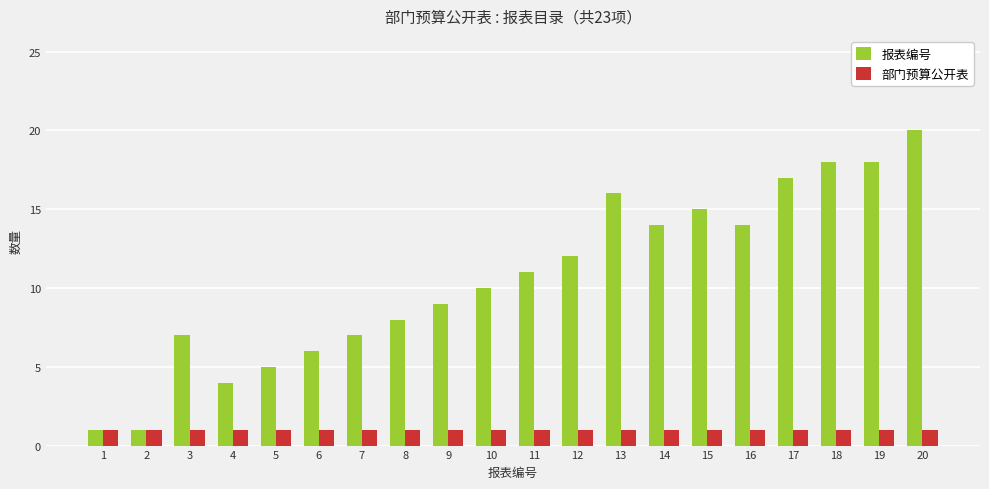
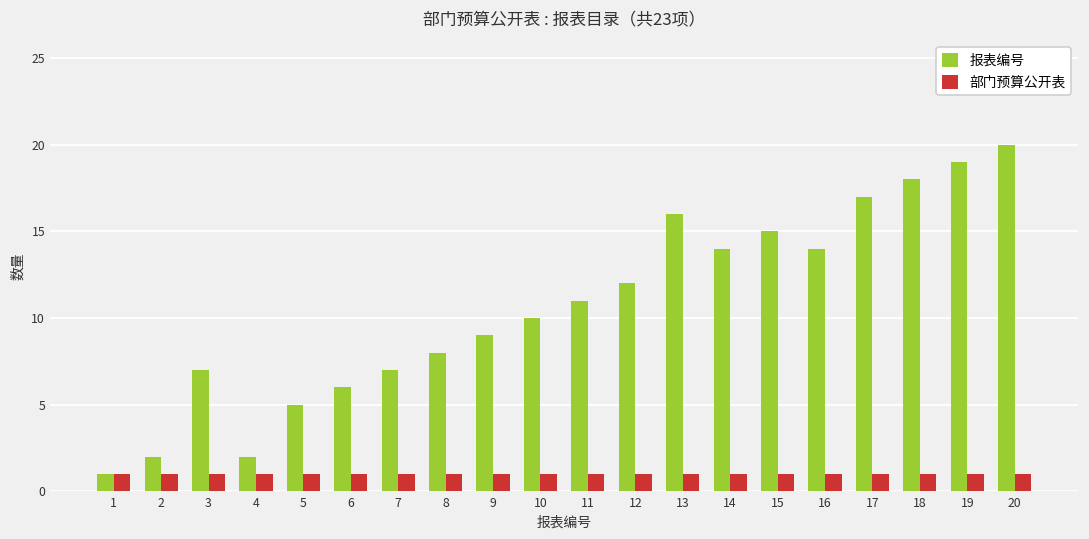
  {
    "报表编号": {
      "1": 1,
-     "2": 1,
+     "2": 2,
      "3": 7,
-     "4": 4,
+     "4": 2,
      "5": 5,
      "6": 6,
      "7": 7,
      "8": 8,
      "9": 9,
      "10": 10,
      "11": 11,
      "12": 12,
      "13": 16,
      "14": 14,
      "15": 15,
      "16": 14,
      "17": 17,
      "18": 18,
-     "19": 18,
+     "19": 19,
      "20": 20
    },
    "部门预算公开表": {
      "1": 1,
      "2": 1,
      "3": 1,
      "4": 1,
      "5": 1,
      "6": 1,
      "7": 1,
      "8": 1,
      "9": 1,
      "10": 1,
      "11": 1,
      "12": 1,
      "13": 1,
      "14": 1,
      "15": 1,
      "16": 1,
      "17": 1,
      "18": 1,
      "19": 1,
      "20": 1
    }
  }
